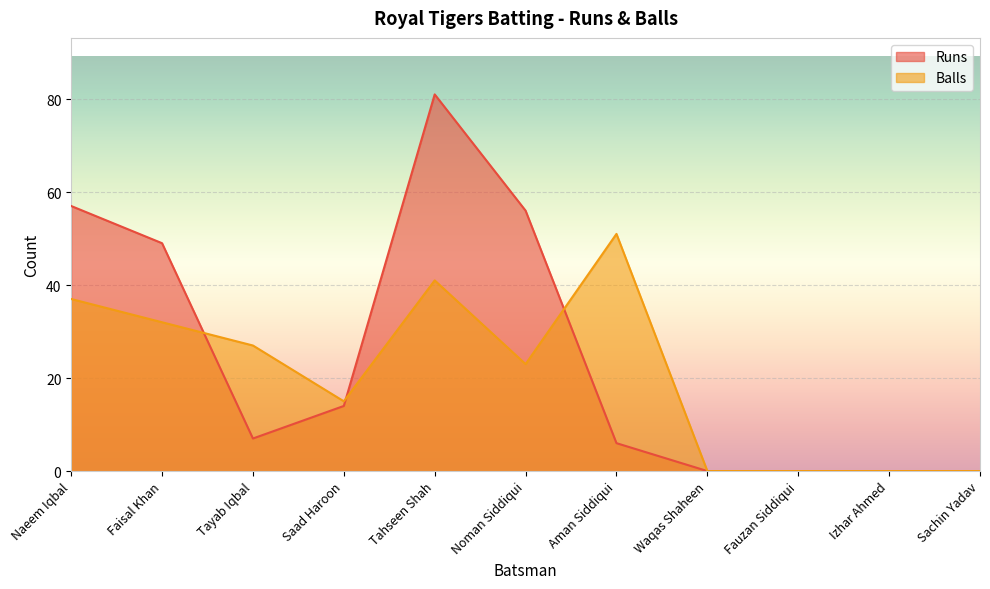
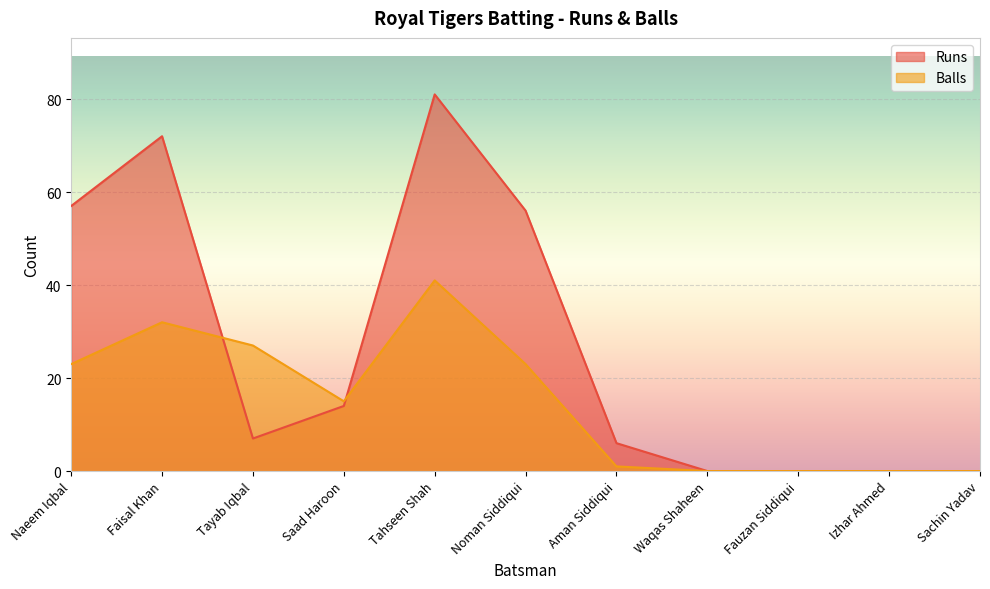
  {
    "Runs": {
      "Naeem Iqbal": 57,
-     "Faisal Khan": 49,
+     "Faisal Khan": 72,
      "Tayab Iqbal": 7,
      "Saad Haroon": 14,
      "Tahseen Shah": 81,
      "Noman Siddiqui": 56,
      "Aman Siddiqui": 6
    },
    "Balls": {
-     "Naeem Iqbal": 37,
+     "Naeem Iqbal": 23,
      "Faisal Khan": 32,
      "Tayab Iqbal": 27,
      "Saad Haroon": 15,
      "Tahseen Shah": 41,
      "Noman Siddiqui": 23,
-     "Aman Siddiqui": 51
+     "Aman Siddiqui": 1
    }
  }
